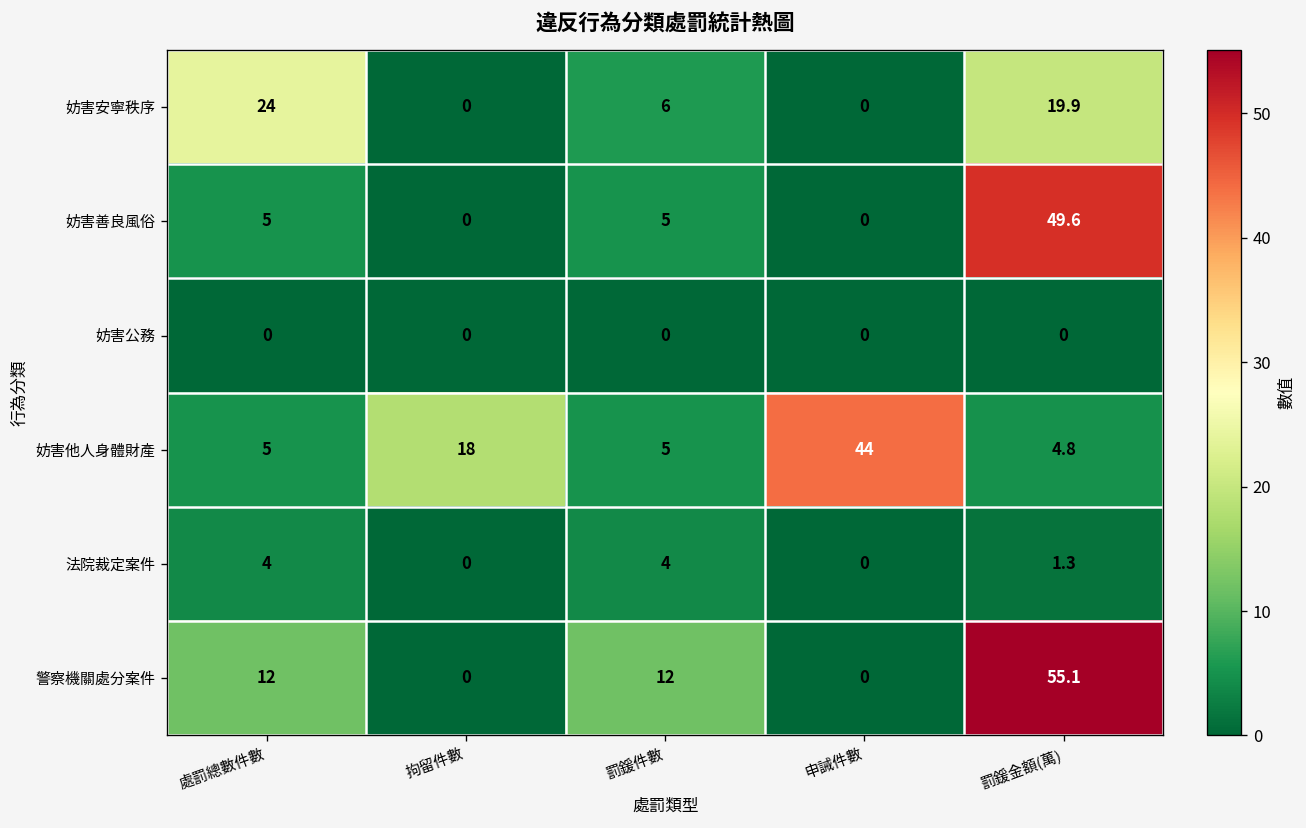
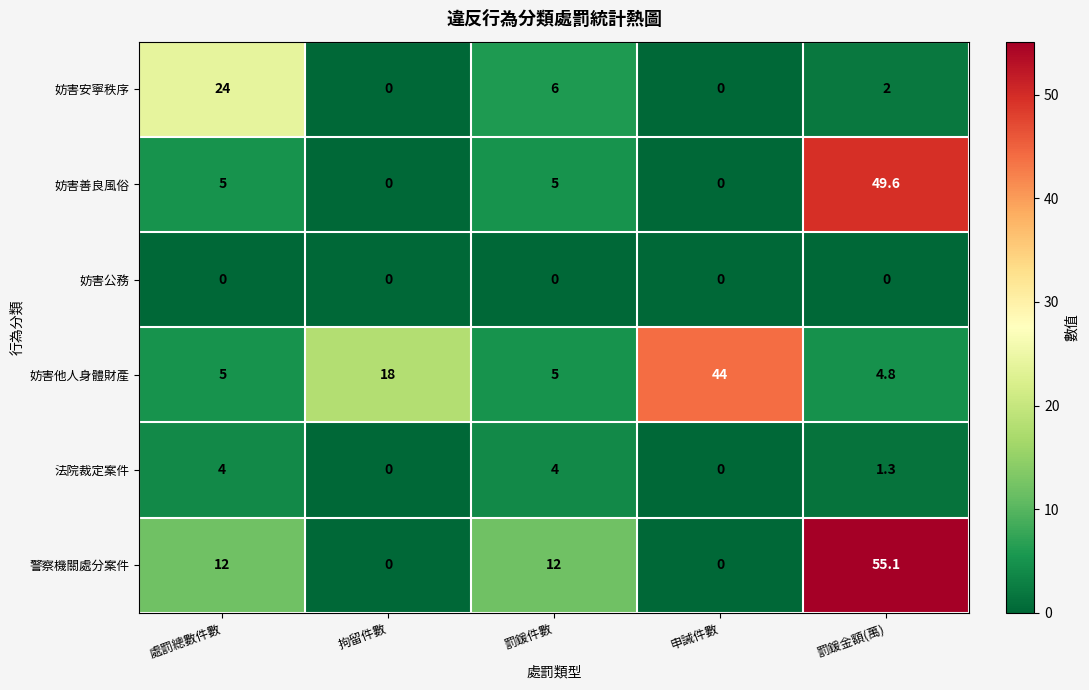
  {
    "妨害安寧秩序": {
      "處罰總數件數": 24,
      "拘留件數": 0,
      "罰鍰件數": 6,
      "申誡件數": 0,
-     "罰鍰金額(萬)": 19.9
+     "罰鍰金額(萬)": 2
    },
    "妨害善良風俗": {
      "處罰總數件數": 5,
      "拘留件數": 0,
      "罰鍰件數": 5,
      "申誡件數": 0,
      "罰鍰金額(萬)": 49.6
    },
    "妨害公務": {
      "處罰總數件數": 0,
      "拘留件數": 0,
      "罰鍰件數": 0,
      "申誡件數": 0,
      "罰鍰金額(萬)": 0
    },
    "妨害他人身體財產": {
      "處罰總數件數": 5,
      "拘留件數": 18,
      "罰鍰件數": 5,
      "申誡件數": 44,
      "罰鍰金額(萬)": 4.8
    },
    "法院裁定案件": {
      "處罰總數件數": 4,
      "拘留件數": 0,
      "罰鍰件數": 4,
      "申誡件數": 0,
      "罰鍰金額(萬)": 1.3
    },
    "警察機關處分案件": {
      "處罰總數件數": 12,
      "拘留件數": 0,
      "罰鍰件數": 12,
      "申誡件數": 0,
      "罰鍰金額(萬)": 55.1
    }
  }
